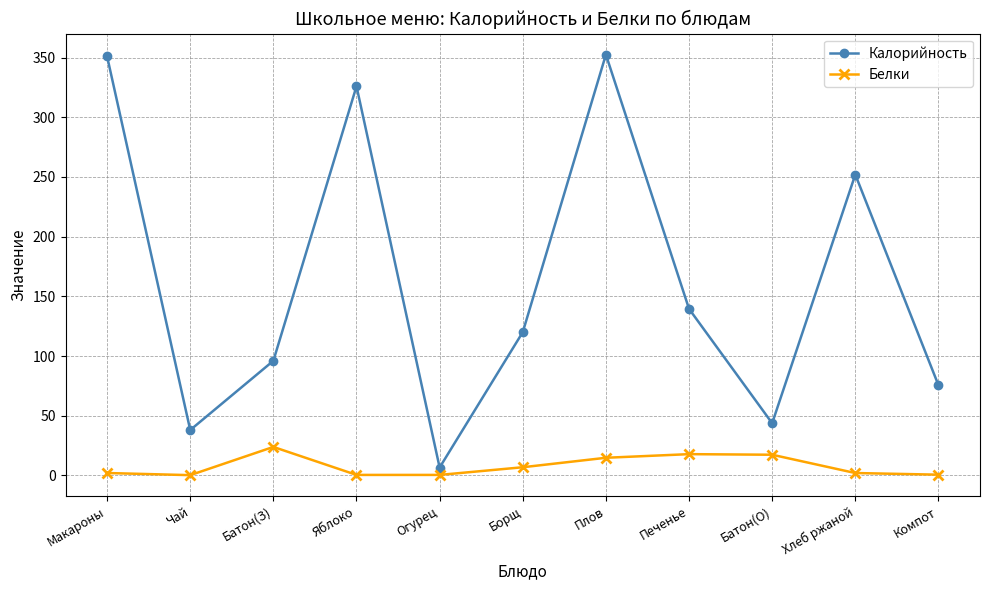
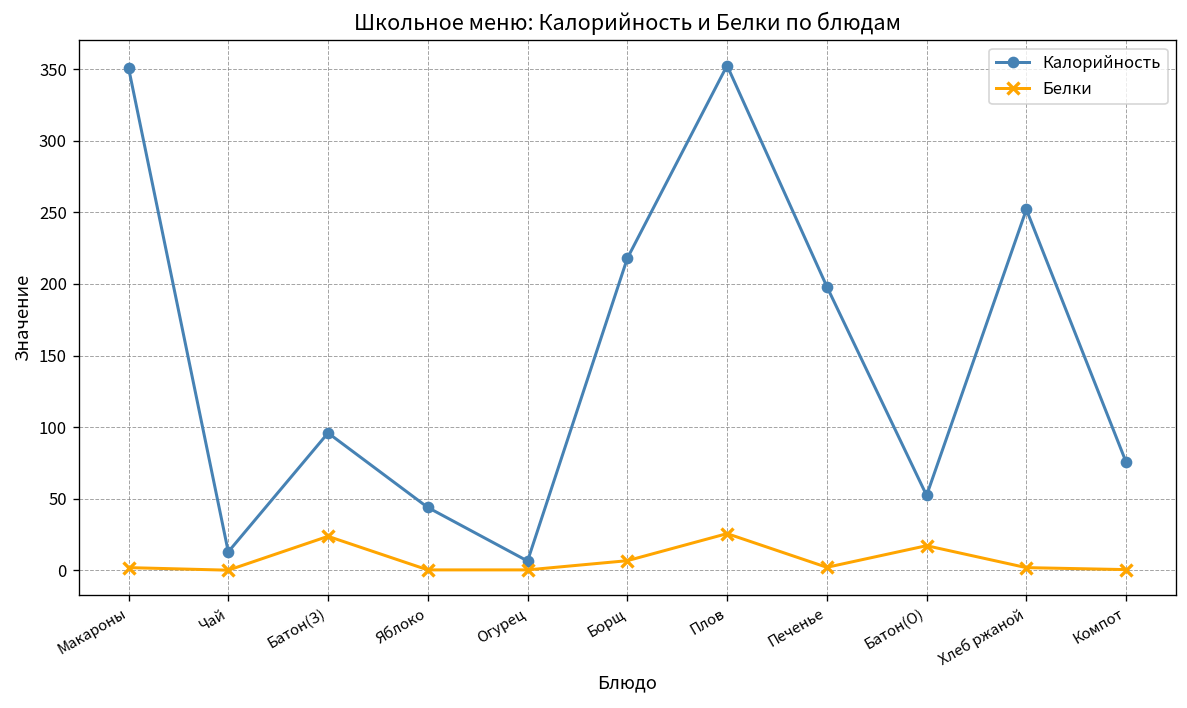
  {
    "Калорийность": {
      "Макароны": 351,
-     "Чай": 38,
+     "Чай": 13,
      "Батон(З)": 96,
-     "Яблоко": 326,
+     "Яблоко": 44,
      "Огурец": 7,
-     "Борщ": 120,
+     "Борщ": 218,
      "Плов": 353,
-     "Печенье": 140,
-     "Батон(О)": 44,
+     "Печенье": 198,
+     "Батон(О)": 52,
      "Хлеб ржаной": 252,
      "Компот": 76
    },
    "Белки": {
      "Макароны": 2,
      "Чай": 0,
      "Батон(З)": 24,
      "Яблоко": 0,
      "Огурец": 0,
      "Борщ": 7,
-     "Плов": 15,
-     "Печенье": 18,
+     "Плов": 26,
+     "Печенье": 2,
      "Батон(О)": 17,
      "Хлеб ржаной": 2,
      "Компот": 1
    }
  }
